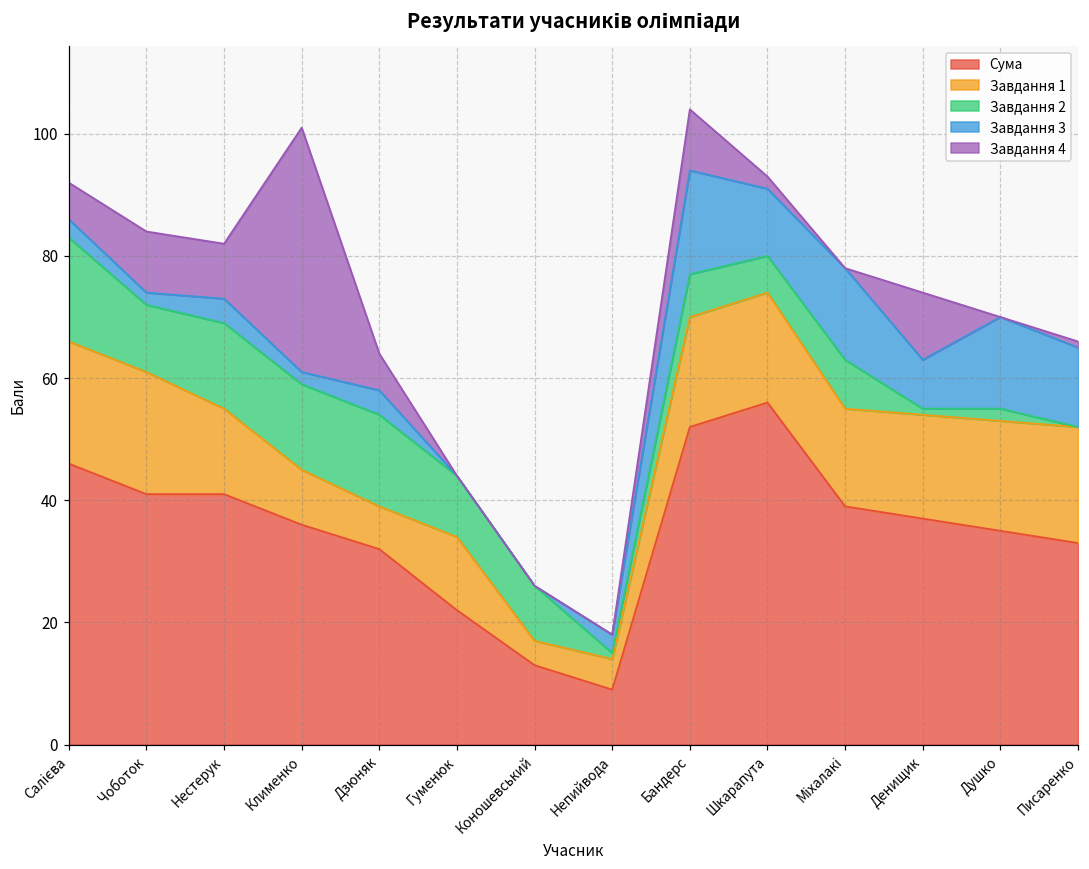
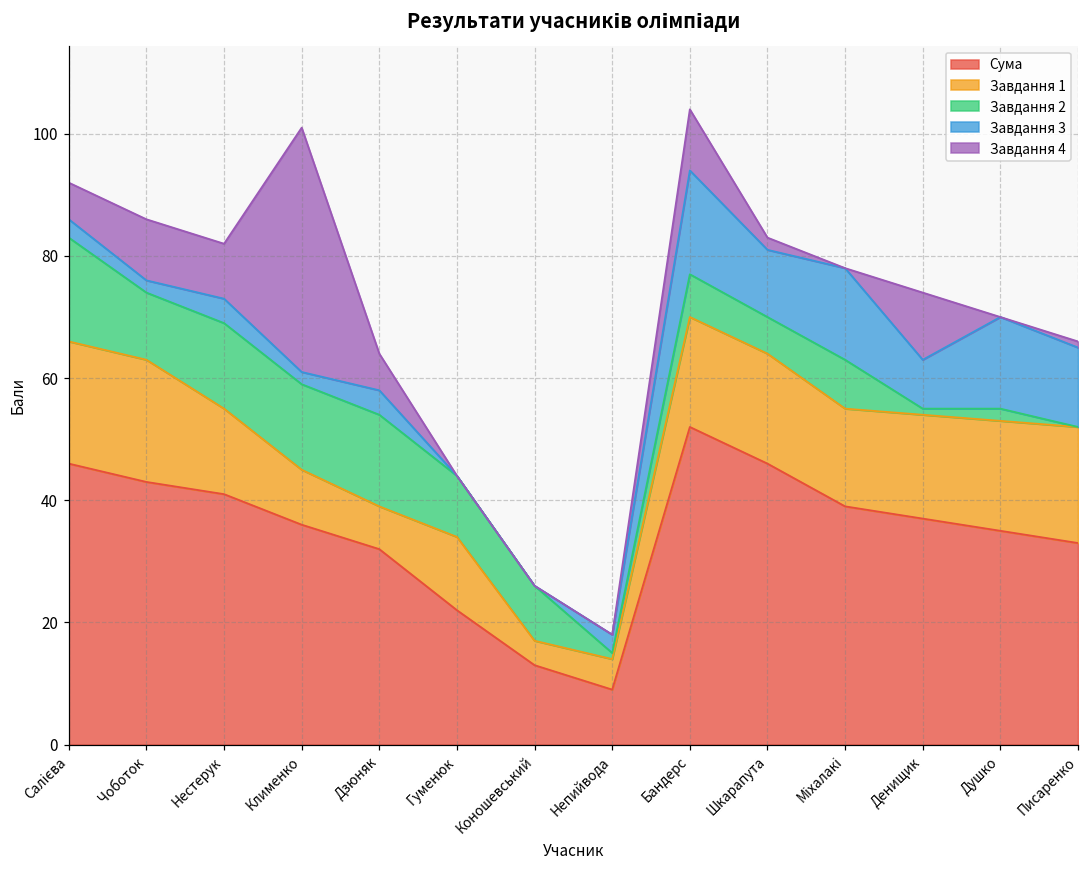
  {
    "Сума": {
      "Салієва": 46,
-     "Чоботок": 41,
+     "Чоботок": 43,
      "Нестерук": 41,
      "Клименко": 36,
      "Дзюняк": 32,
      "Гуменюк": 22,
      "Коношевський": 13,
      "Непийвода": 9,
      "Бандерс": 52,
-     "Шкарапута": 56,
+     "Шкарапута": 46,
      "Міхалакі": 39,
      "Денищик": 37,
      "Душко": 35,
      "Писаренко": 33
    },
    "Завдання 1": {
      "Салієва": 20,
      "Чоботок": 20,
      "Нестерук": 14,
      "Клименко": 9,
      "Дзюняк": 7,
      "Гуменюк": 12,
      "Коношевський": 4,
      "Непийвода": 5,
      "Бандерс": 18,
      "Шкарапута": 18,
      "Міхалакі": 16,
      "Денищик": 17,
      "Душко": 18
    },
    "Завдання 2": {
      "Салієва": 17,
      "Чоботок": 11,
      "Нестерук": 14,
      "Клименко": 14,
      "Дзюняк": 15,
      "Непийвода": 1,
      "Бандерс": 7,
      "Шкарапута": 6,
      "Міхалакі": 8,
      "Денищик": 1,
      "Душко": 2
    },
    "Завдання 3": {
      "Салієва": 3,
      "Чоботок": 2,
      "Нестерук": 4,
      "Клименко": 2,
      "Дзюняк": 4,
      "Бандерс": 17,
      "Шкарапута": 11,
      "Денищик": 8,
      "Писаренко": 13
    },
    "Завдання 4": {
      "Салієва": 6,
      "Чоботок": 10,
      "Нестерук": 9,
      "Клименко": 40,
      "Дзюняк": 6,
      "Бандерс": 10,
      "Шкарапута": 2,
      "Денищик": 11,
      "Писаренко": 1
    }
  }
